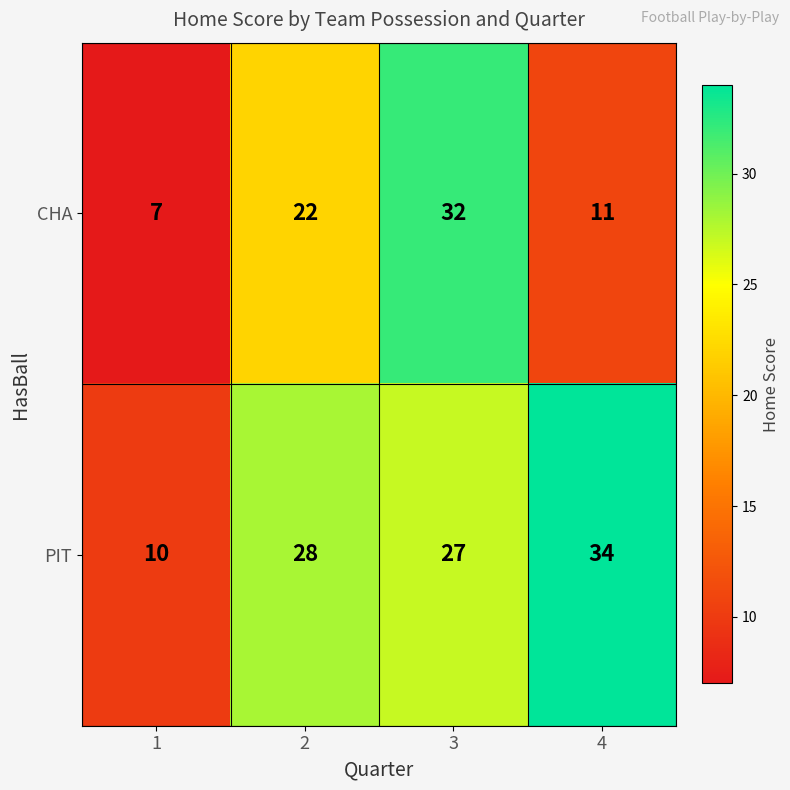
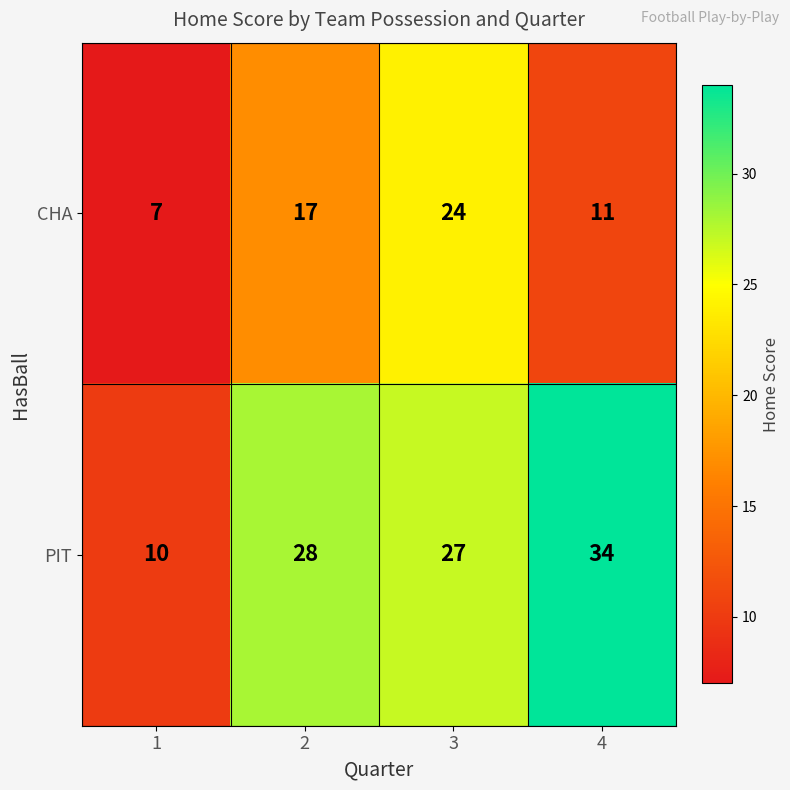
  {
    "CHA": {
      "1": 7,
-     "2": 22,
-     "3": 32,
+     "2": 17,
+     "3": 24,
      "4": 11
    },
    "PIT": {
      "1": 10,
      "2": 28,
      "3": 27,
      "4": 34
    }
  }
